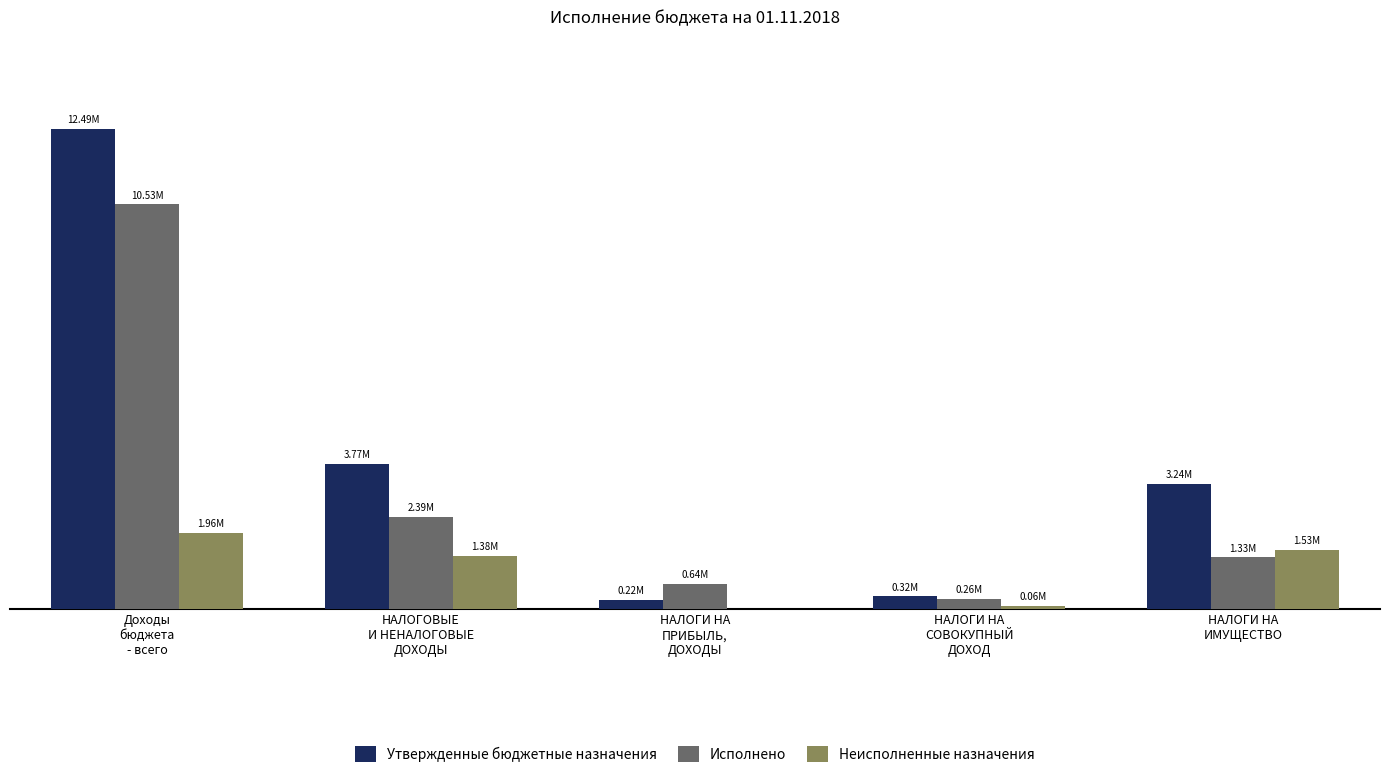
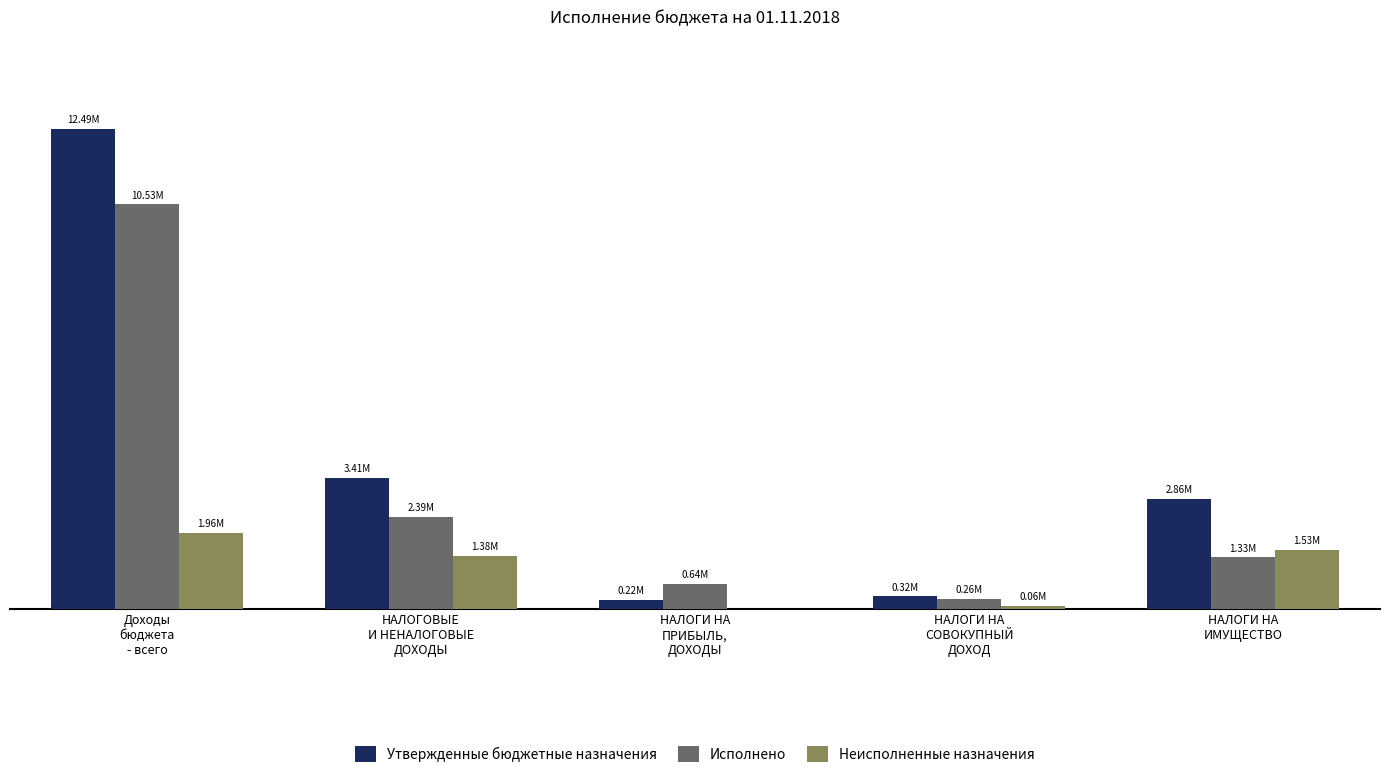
  {
    "Утвержденные бюджетные назначения": {
      "Доходы бюджета - всего": "12.49M",
-     "НАЛОГОВЫЕ И НЕНАЛОГОВЫЕ ДОХОДЫ": "3.77M",
+     "НАЛОГОВЫЕ И НЕНАЛОГОВЫЕ ДОХОДЫ": "3.41M",
      "НАЛОГИ НА ПРИБЫЛЬ, ДОХОДЫ": "0.22M",
      "НАЛОГИ НА СОВОКУПНЫЙ ДОХОД": "0.32M",
-     "НАЛОГИ НА ИМУЩЕСТВО": "3.24M"
+     "НАЛОГИ НА ИМУЩЕСТВО": "2.86M"
    }
  }
